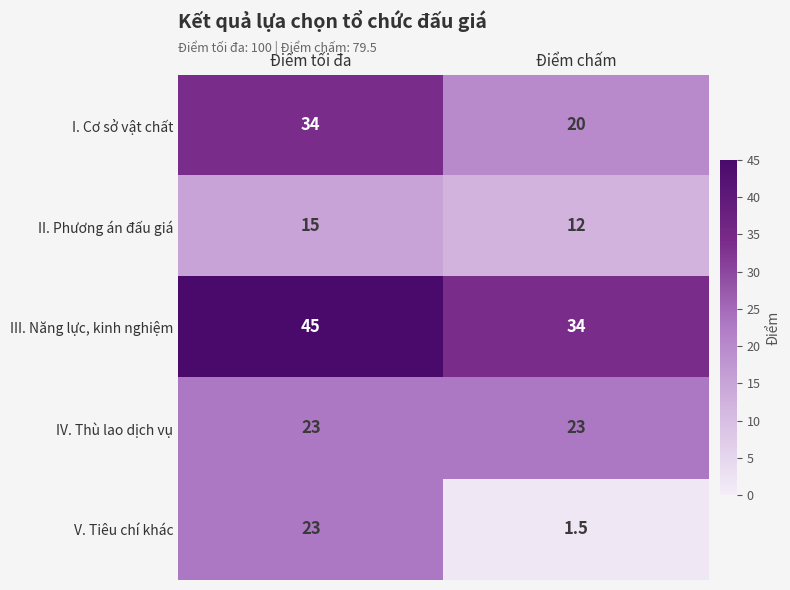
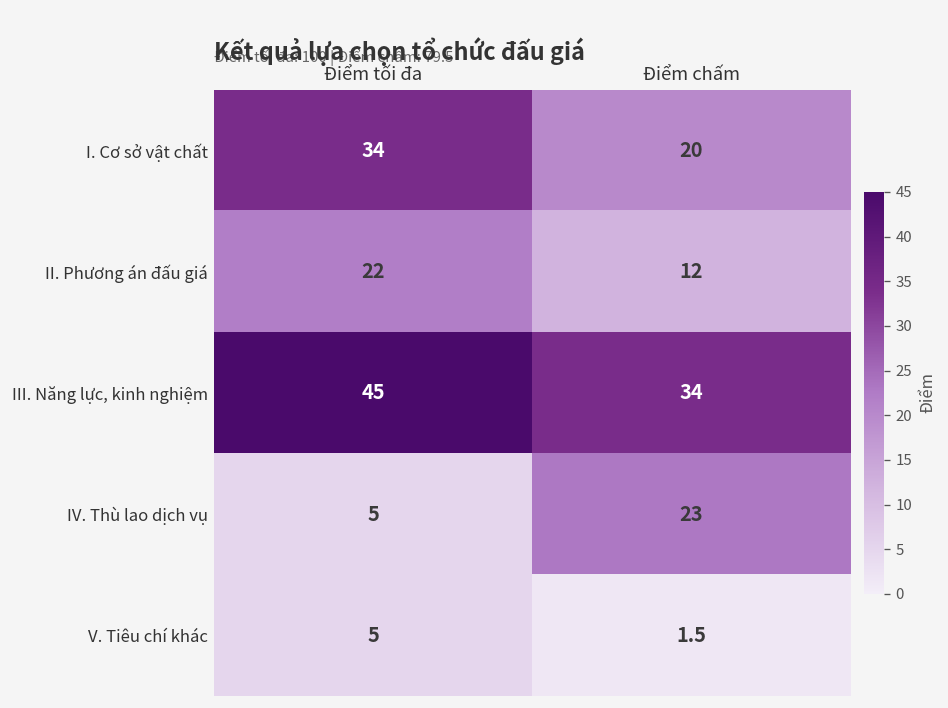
  {
    "I. Cơ sở vật chất": {
      "Điểm tối đa": 34,
      "Điểm chấm": 20
    },
    "II. Phương án đấu giá": {
-     "Điểm tối đa": 15,
+     "Điểm tối đa": 22,
      "Điểm chấm": 12
    },
    "III. Năng lực, kinh nghiệm": {
      "Điểm tối đa": 45,
      "Điểm chấm": 34
    },
    "IV. Thù lao dịch vụ": {
-     "Điểm tối đa": 23,
+     "Điểm tối đa": 5,
      "Điểm chấm": 23
    },
    "V. Tiêu chí khác": {
-     "Điểm tối đa": 23,
+     "Điểm tối đa": 5,
      "Điểm chấm": 1.5
    }
  }
